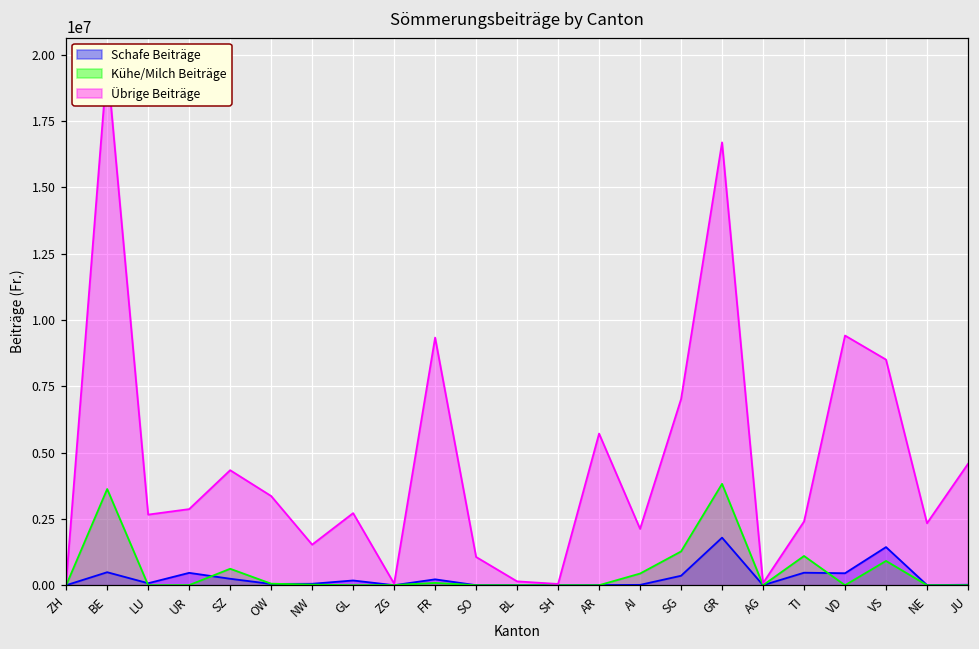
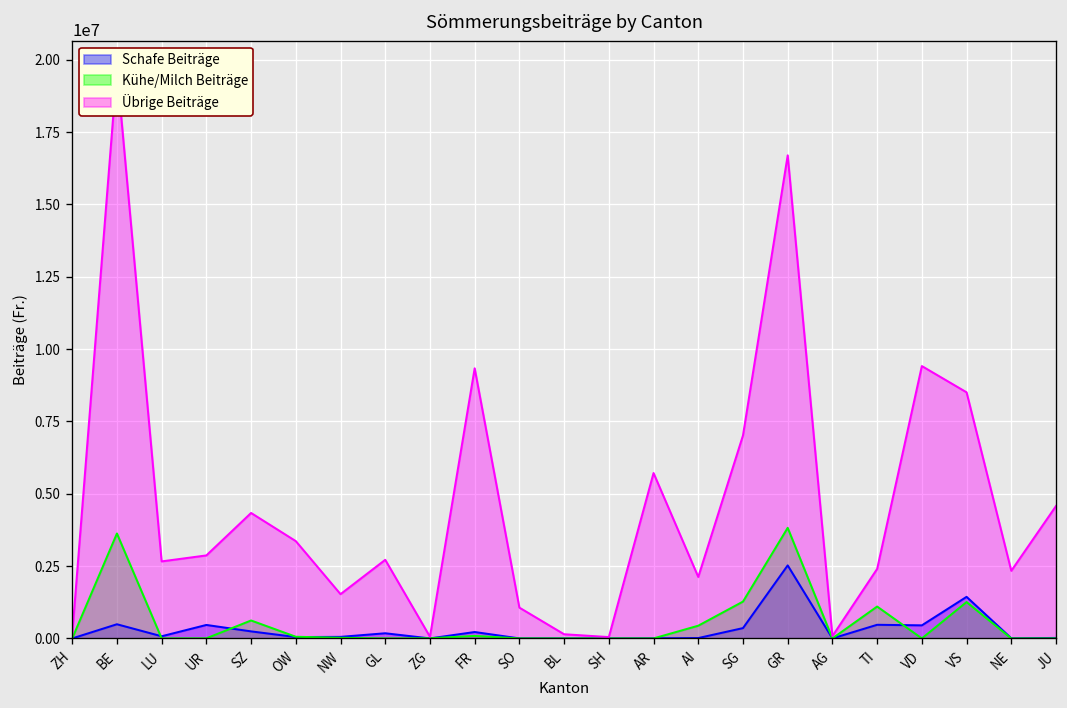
  {
    "Schafe Beiträge": {
      "BE": 500000,
      "UR": 500000,
      "SZ": 200000,
      "GL": 200000,
      "FR": 200000,
      "AI": 0,
      "SG": 400000,
-     "GR": 1800000,
+     "GR": 2500000,
      "TI": 500000,
      "VD": 500000,
      "VS": 1400000
    },
    "Kühe/Milch Beiträge": {
      "BE": 3600000,
      "UR": 0,
      "SZ": 600000,
      "GL": 0,
      "FR": 100000,
      "AI": 400000,
      "SG": 1300000,
      "GR": 3800000,
      "TI": 1100000,
      "VD": 0,
-     "VS": 900000
+     "VS": 1300000
    },
    "Übrige Beiträge": {
      "ZH": 100000,
      "LU": 2700000,
      "UR": 2900000,
      "SZ": 4300000,
      "OW": 3400000,
      "NW": 1500000,
      "GL": 2700000,
      "FR": 9300000,
      "SO": 1100000,
      "BL": 100000,
      "AR": 5700000,
      "AI": 2100000,
      "SG": 7000000,
      "GR": 16700000,
      "TI": 2400000,
      "VD": 9400000,
      "VS": 8500000,
      "NE": 2300000,
      "JU": 4600000
    }
  }
